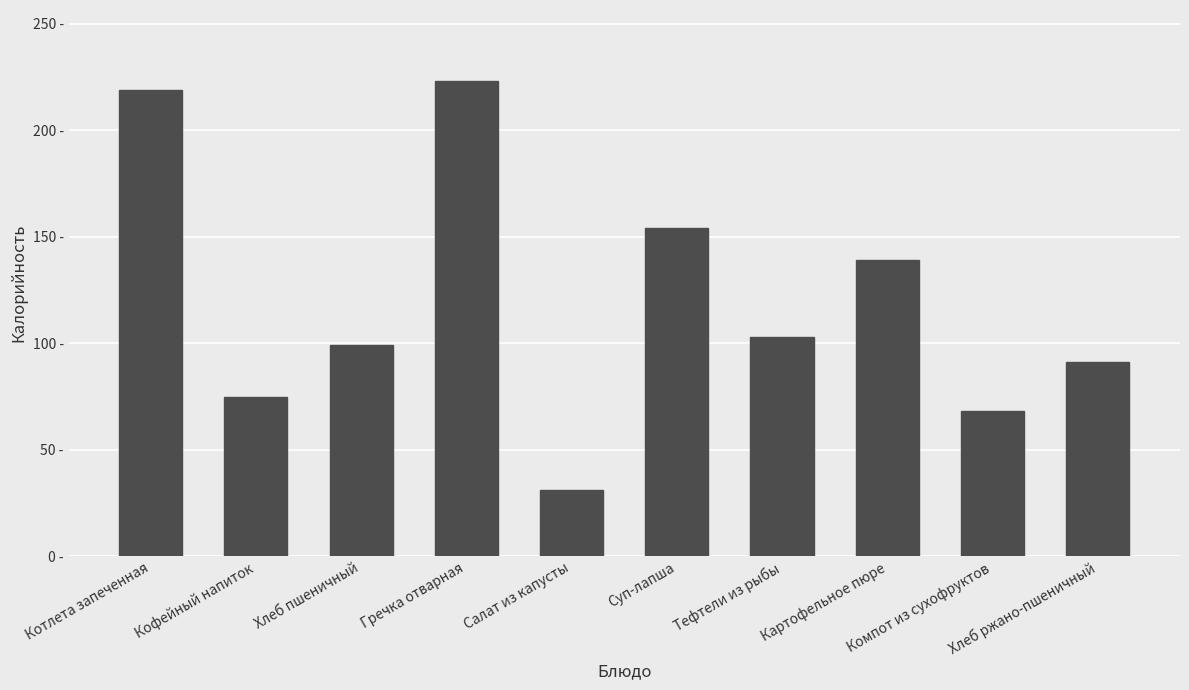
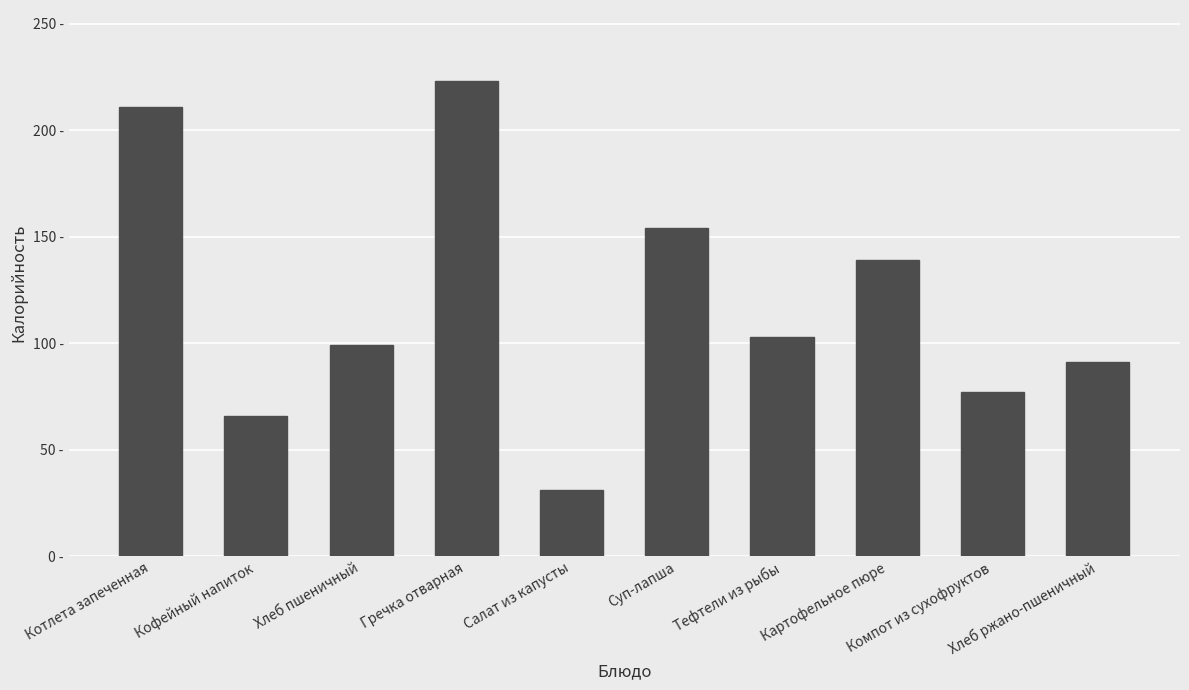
  {
-   "Котлета запеченная": "219 -",
-   "Кофейный напиток": "75 -",
+   "Котлета запеченная": "211 -",
+   "Кофейный напиток": "66 -",
    "Хлеб пшеничный": "99 -",
    "Гречка отварная": "223 -",
    "Салат из капусты": "31 -",
    "Суп-лапша": "154 -",
    "Тефтели из рыбы": "103 -",
    "Картофельное пюре": "139 -",
-   "Компот из сухофруктов": "68 -",
+   "Компот из сухофруктов": "77 -",
    "Хлеб ржано-пшеничный": "91 -"
  }
